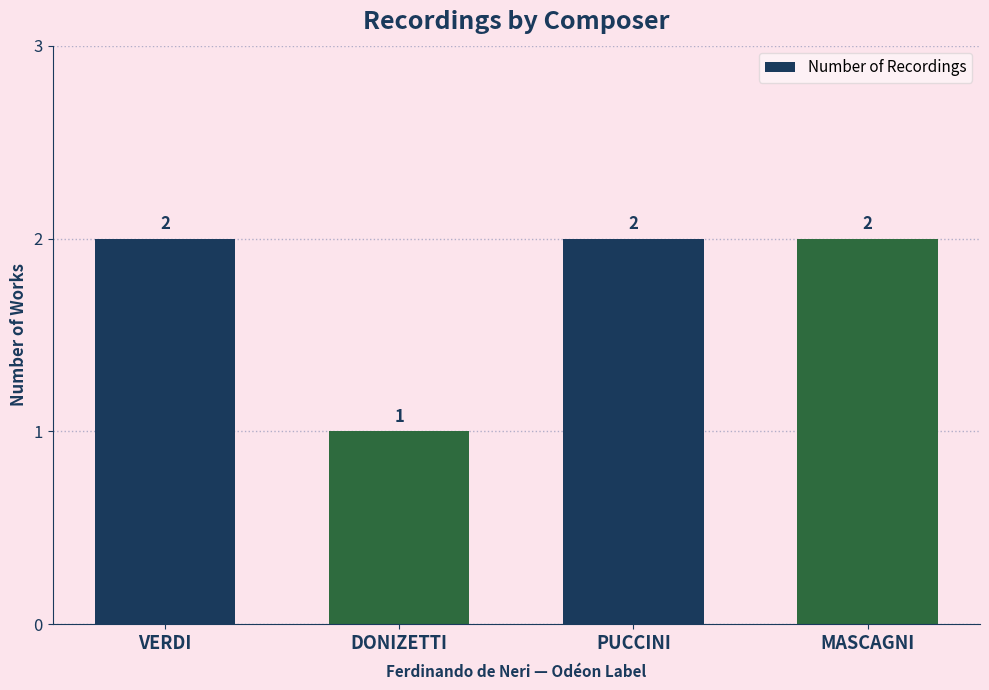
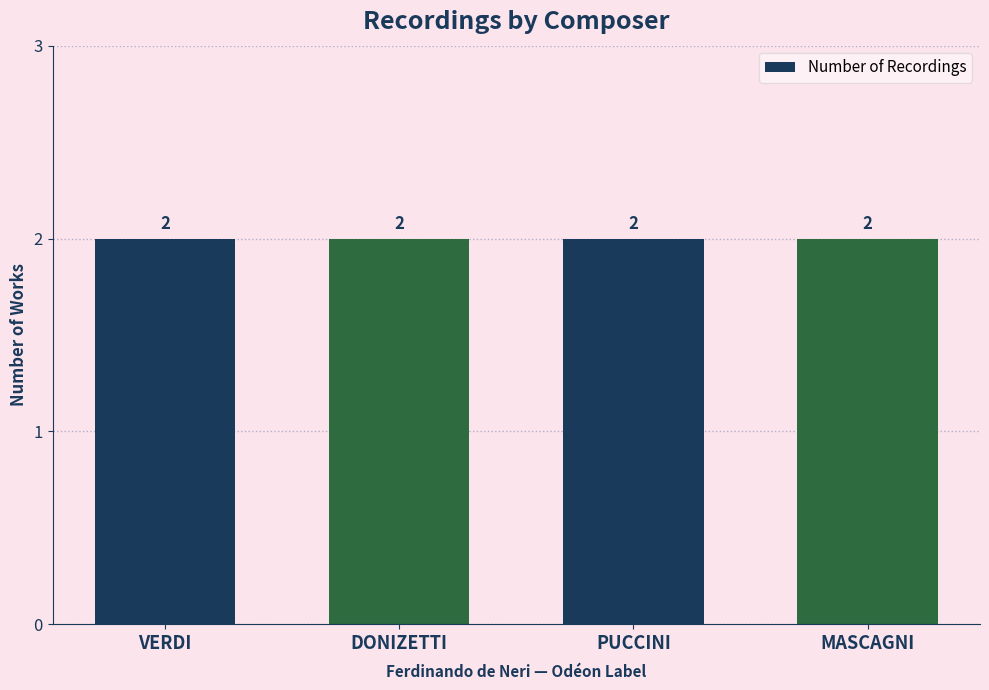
  {
    "VERDI": 2,
-   "DONIZETTI": 1,
+   "DONIZETTI": 2,
    "PUCCINI": 2,
    "MASCAGNI": 2
  }
